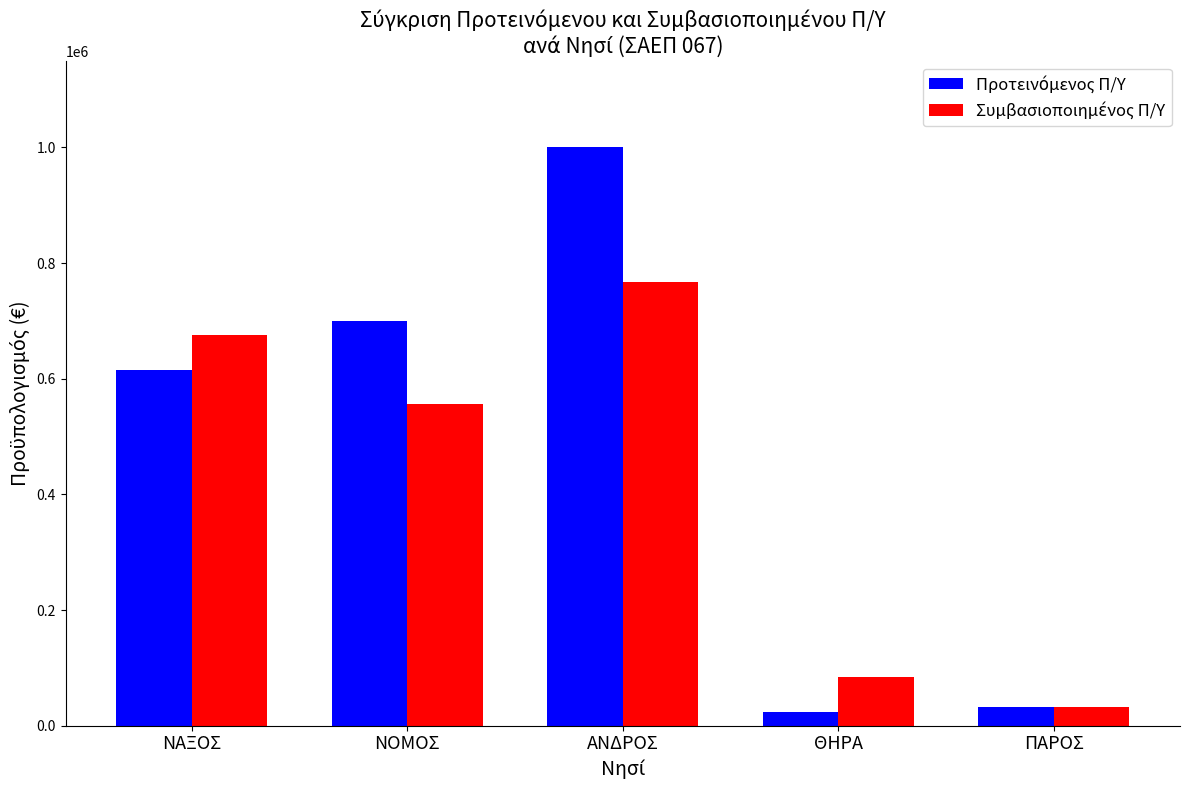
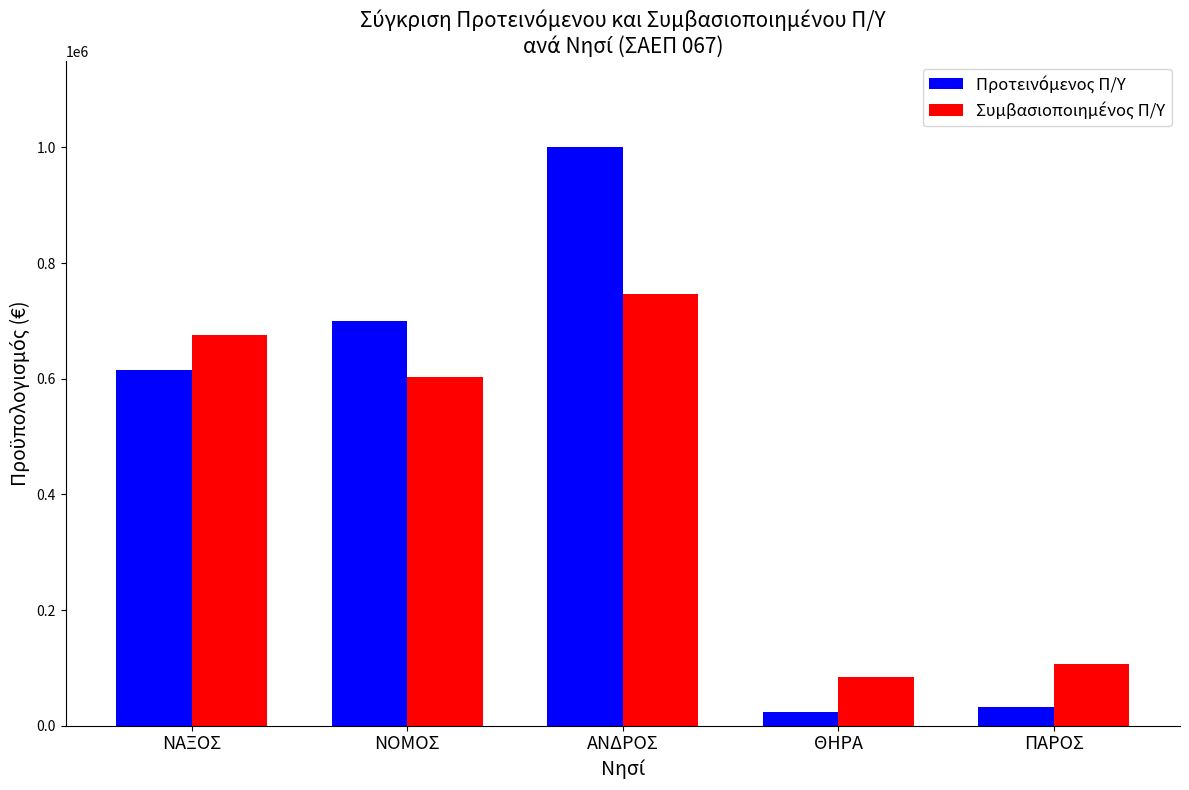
  {
    "Προτεινόμενος Π/Υ": {
      "ΝΑΞΟΣ": 620000,
      "ΝΟΜΟΣ": 700000,
      "ΑΝΔΡΟΣ": 1000000,
      "ΘΗΡΑ": 20000,
      "ΠΑΡΟΣ": 30000
    },
    "Συμβασιοποιημένος Π/Υ": {
      "ΝΑΞΟΣ": 670000,
-     "ΝΟΜΟΣ": 560000,
-     "ΑΝΔΡΟΣ": 770000,
+     "ΝΟΜΟΣ": 600000,
+     "ΑΝΔΡΟΣ": 750000,
      "ΘΗΡΑ": 90000,
-     "ΠΑΡΟΣ": 30000
+     "ΠΑΡΟΣ": 110000
    }
  }
